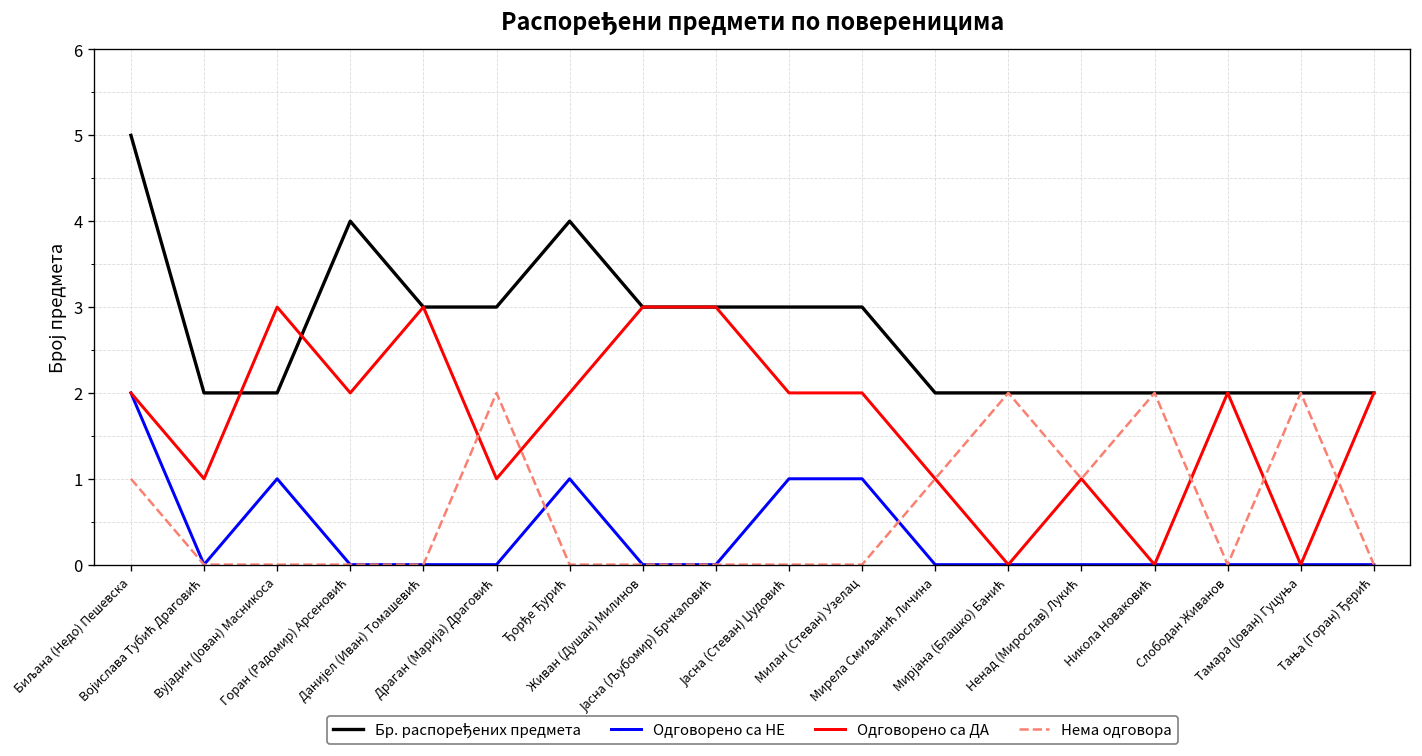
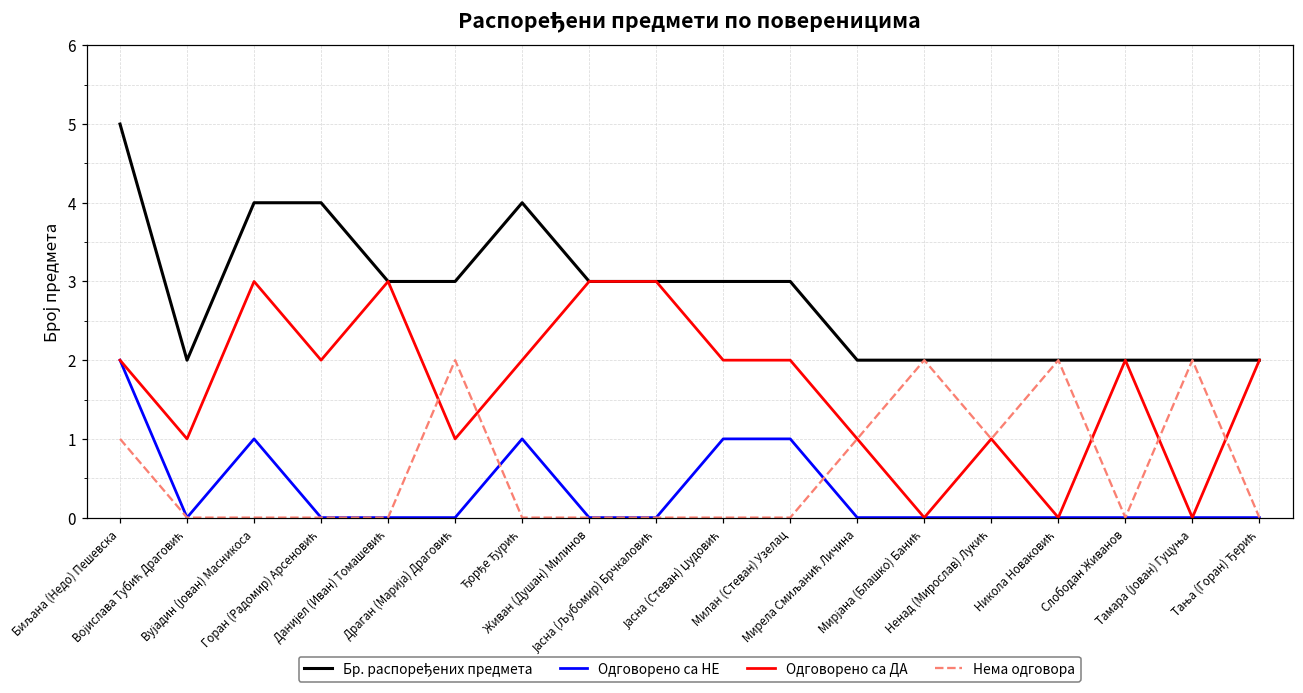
  {
    "Бр. распоређених предмета": {
      "Биљана (Недо) Пешевска": 5,
      "Војислава Тубић Драговић": 2,
-     "Вујадин (Јован) Масникоса": 2,
+     "Вујадин (Јован) Масникоса": 4,
      "Горан (Радомир) Арсеновић": 4,
      "Драган (Марија) Драговић": 3,
      "Ђорђе Ђурић": 4,
      "Јасна (Стеван) Џудовић": 3,
      "Милан (Стеван) Узелац": 3,
      "Мирела Смиљанић Личина": 2,
      "Ненад (Мирослав) Лукић": 2
    },
    "Одговорено са НЕ": {
      "Вујадин (Јован) Масникоса": 1,
      "Драган (Марија) Драговић": 0,
      "Ђорђе Ђурић": 1,
      "Јасна (Стеван) Џудовић": 1,
      "Милан (Стеван) Узелац": 1,
      "Мирела Смиљанић Личина": 0,
      "Ненад (Мирослав) Лукић": 0
    },
    "Одговорено са ДА": {
      "Војислава Тубић Драговић": 1,
      "Вујадин (Јован) Масникоса": 3,
      "Горан (Радомир) Арсеновић": 2,
      "Драган (Марија) Драговић": 1,
      "Ђорђе Ђурић": 2,
      "Јасна (Стеван) Џудовић": 2,
      "Милан (Стеван) Узелац": 2
    },
    "Нема одговора": {
      "Биљана (Недо) Пешевска": 1,
      "Вујадин (Јован) Масникоса": 0,
      "Драган (Марија) Драговић": 2,
      "Ђорђе Ђурић": 0,
      "Јасна (Стеван) Џудовић": 0,
      "Милан (Стеван) Узелац": 0
    }
  }
